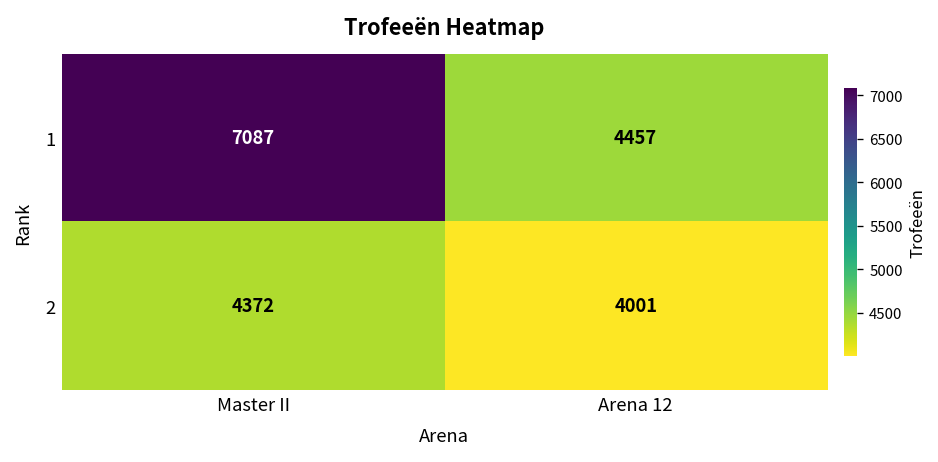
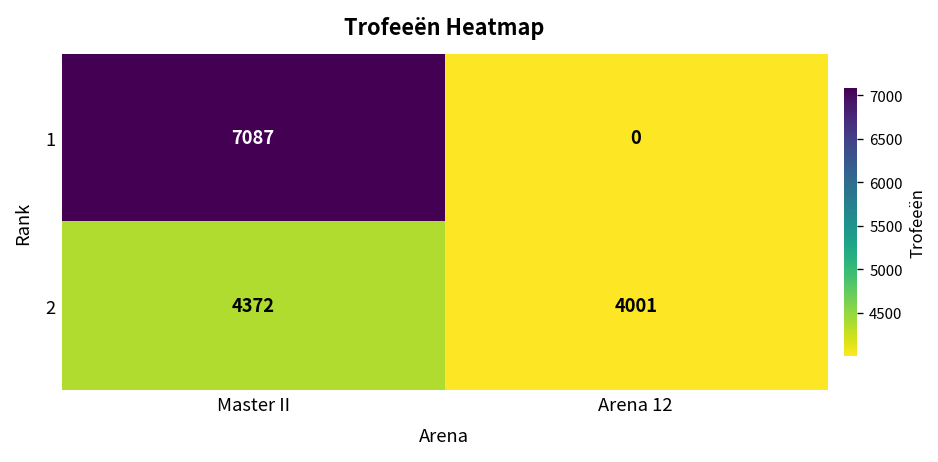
  {
    "1": {
      "Master II": 7087,
-     "Arena 12": 4457
+     "Arena 12": 0
    },
    "2": {
      "Master II": 4372,
      "Arena 12": 4001
    }
  }
